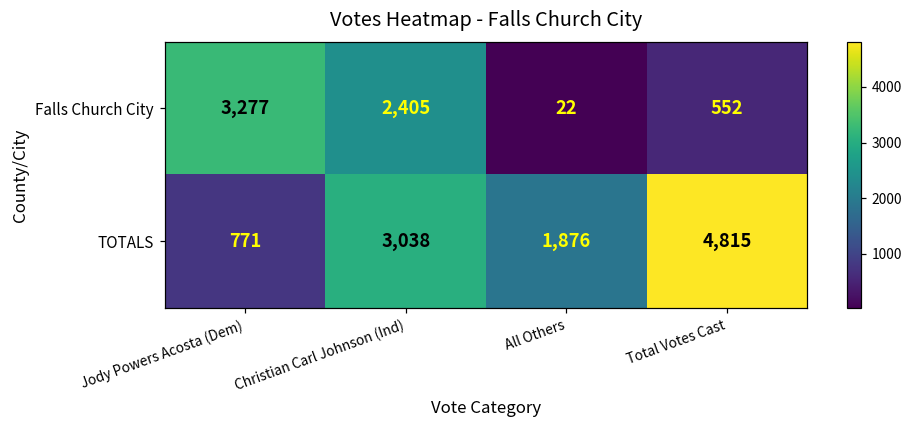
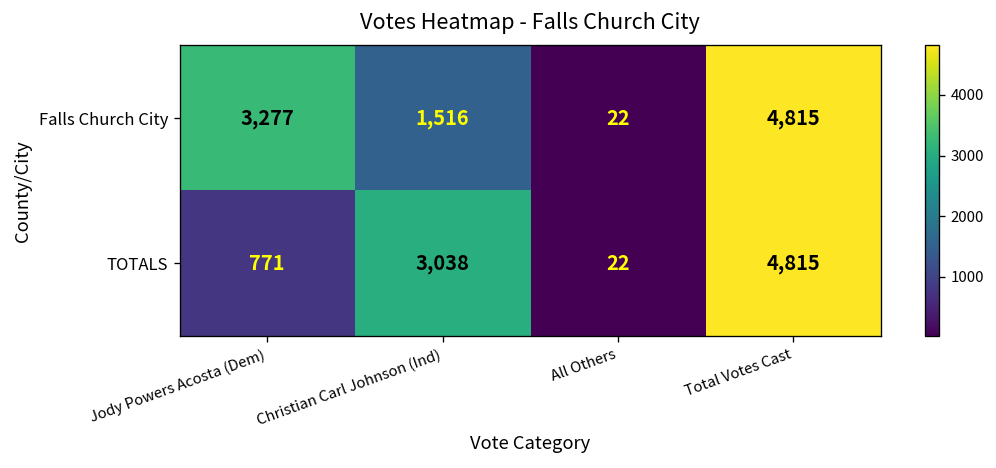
  {
    "Falls Church City": {
      "Jody Powers Acosta (Dem)": "3,277",
-     "Christian Carl Johnson (Ind)": "2,405",
+     "Christian Carl Johnson (Ind)": "1,516",
      "All Others": "22",
-     "Total Votes Cast": "552"
+     "Total Votes Cast": "4,815"
    },
    "TOTALS": {
      "Jody Powers Acosta (Dem)": "771",
      "Christian Carl Johnson (Ind)": "3,038",
-     "All Others": "1,876",
+     "All Others": "22",
      "Total Votes Cast": "4,815"
    }
  }
